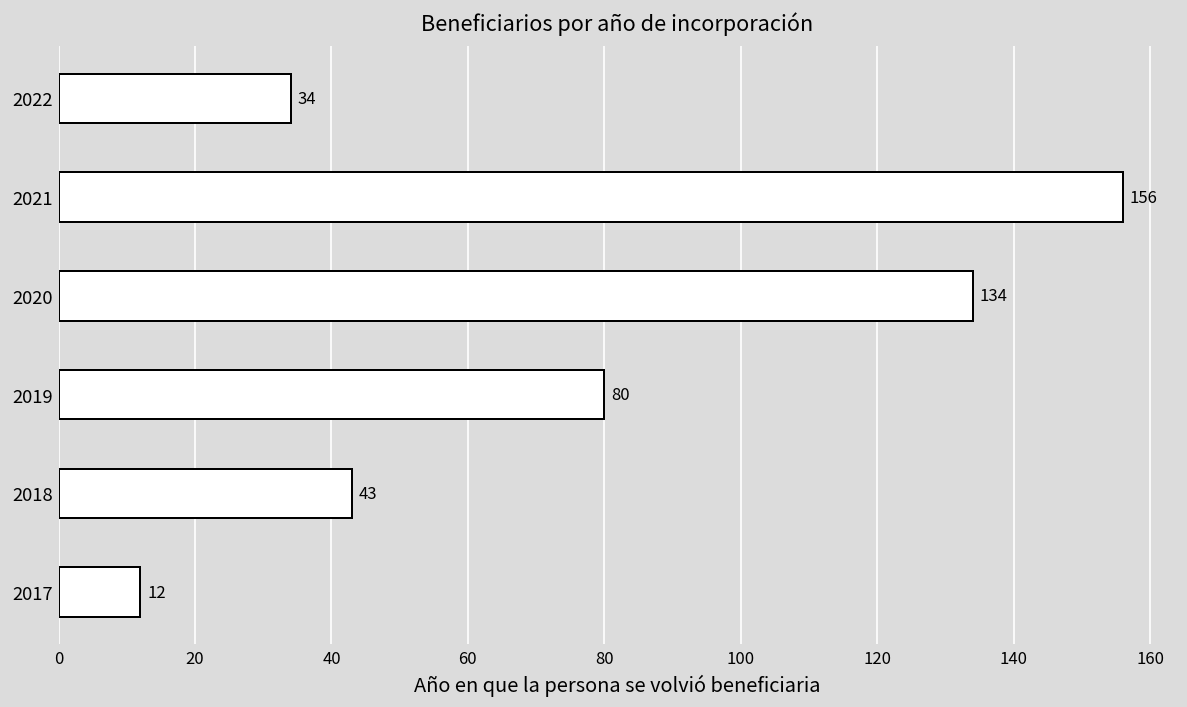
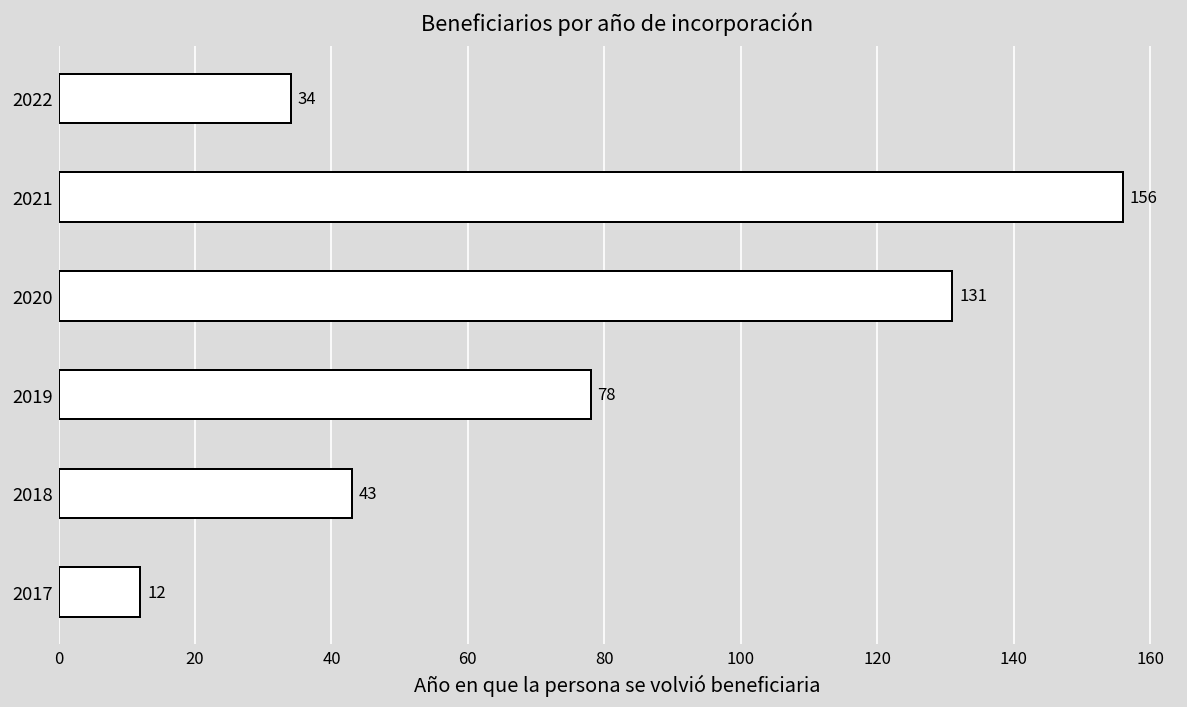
  {
    "2022": 34,
    "2021": 156,
-   "2020": 134,
-   "2019": 80,
+   "2020": 131,
+   "2019": 78,
    "2018": 43,
    "2017": 12
  }
